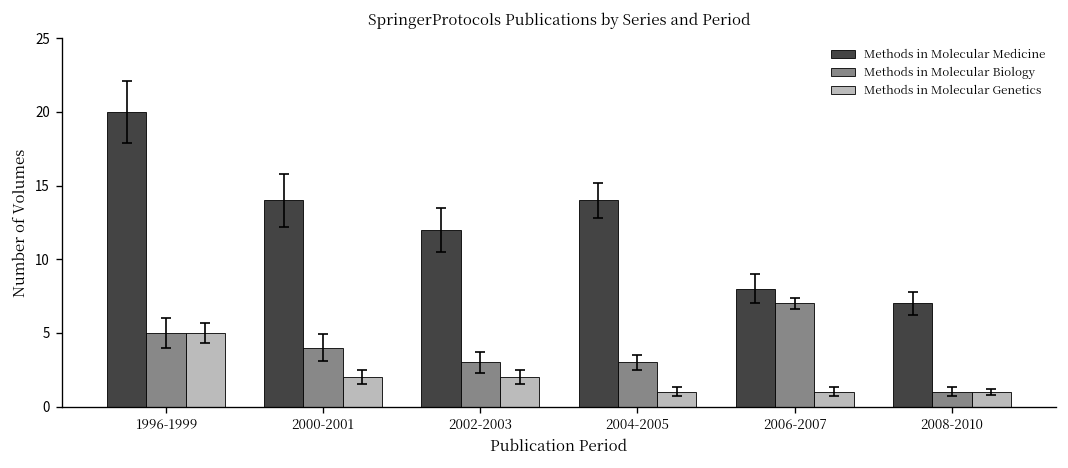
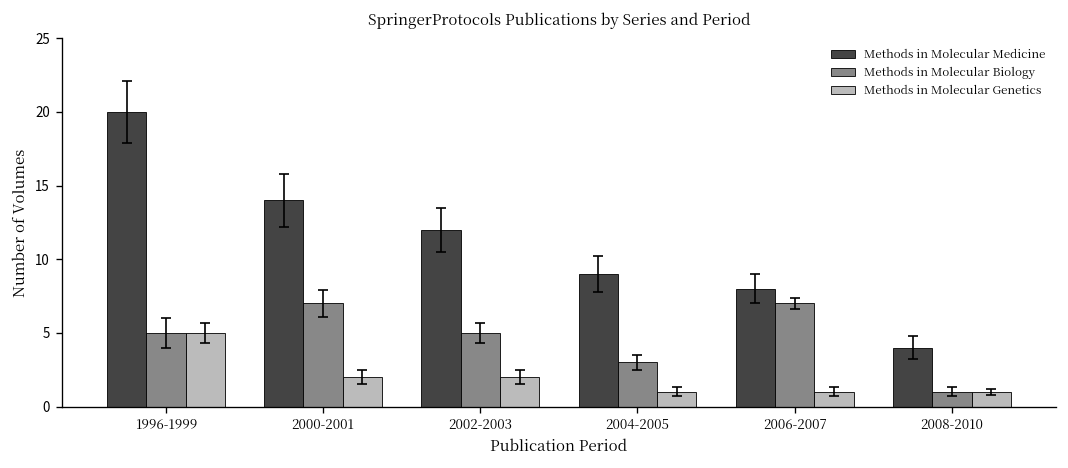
  {
    "Methods in Molecular Medicine": {
      "1996-1999": 20,
      "2000-2001": 14,
      "2002-2003": 12,
-     "2004-2005": 14,
+     "2004-2005": 9,
      "2006-2007": 8,
-     "2008-2010": 7
+     "2008-2010": 4
    },
    "Methods in Molecular Biology": {
      "1996-1999": 5,
-     "2000-2001": 4,
-     "2002-2003": 3,
+     "2000-2001": 7,
+     "2002-2003": 5,
      "2004-2005": 3,
      "2006-2007": 7,
      "2008-2010": 1
    },
    "Methods in Molecular Genetics": {
      "1996-1999": 5,
      "2000-2001": 2,
      "2002-2003": 2,
      "2004-2005": 1,
      "2006-2007": 1,
      "2008-2010": 1
    }
  }
